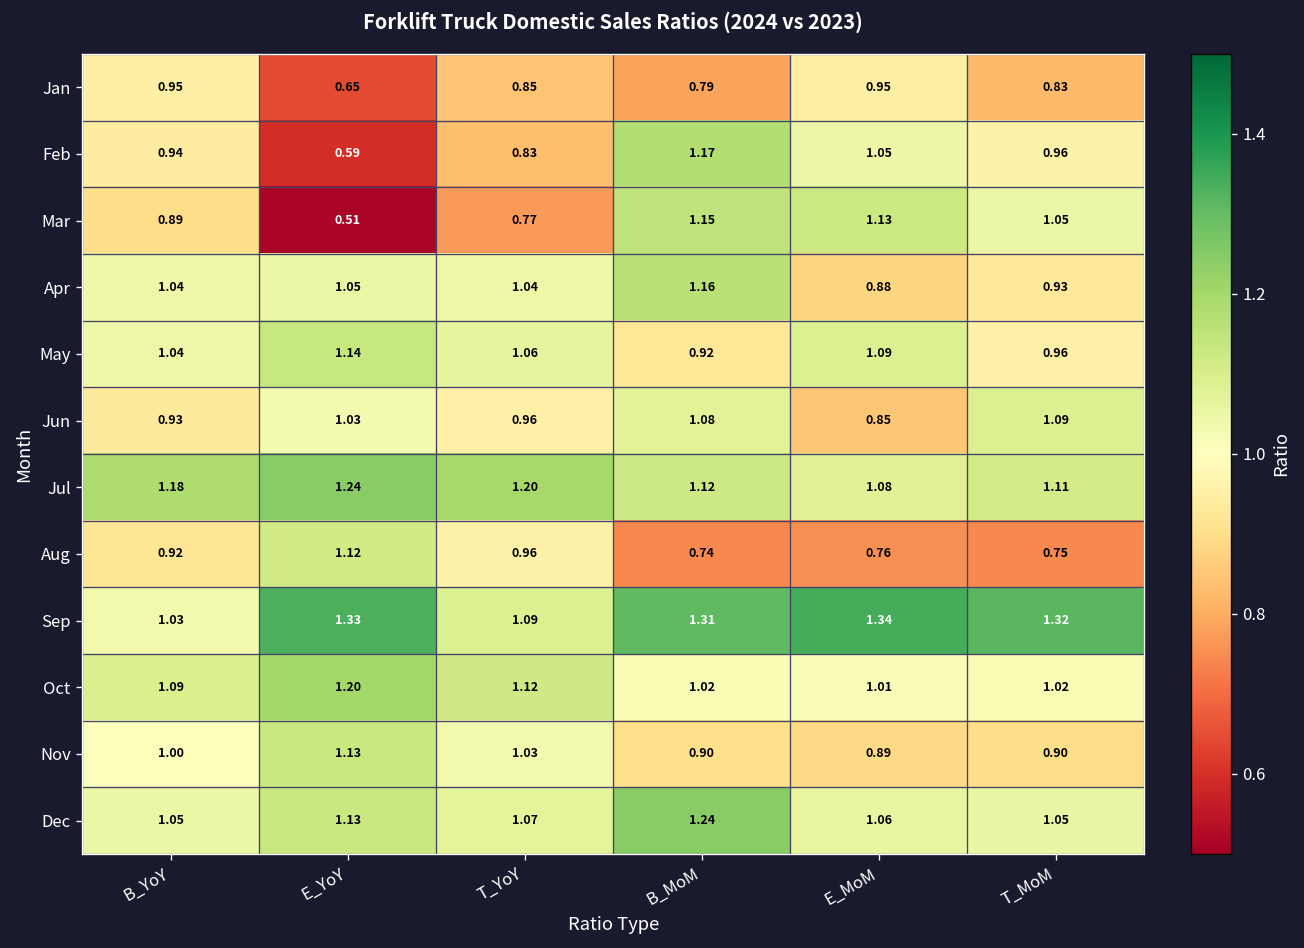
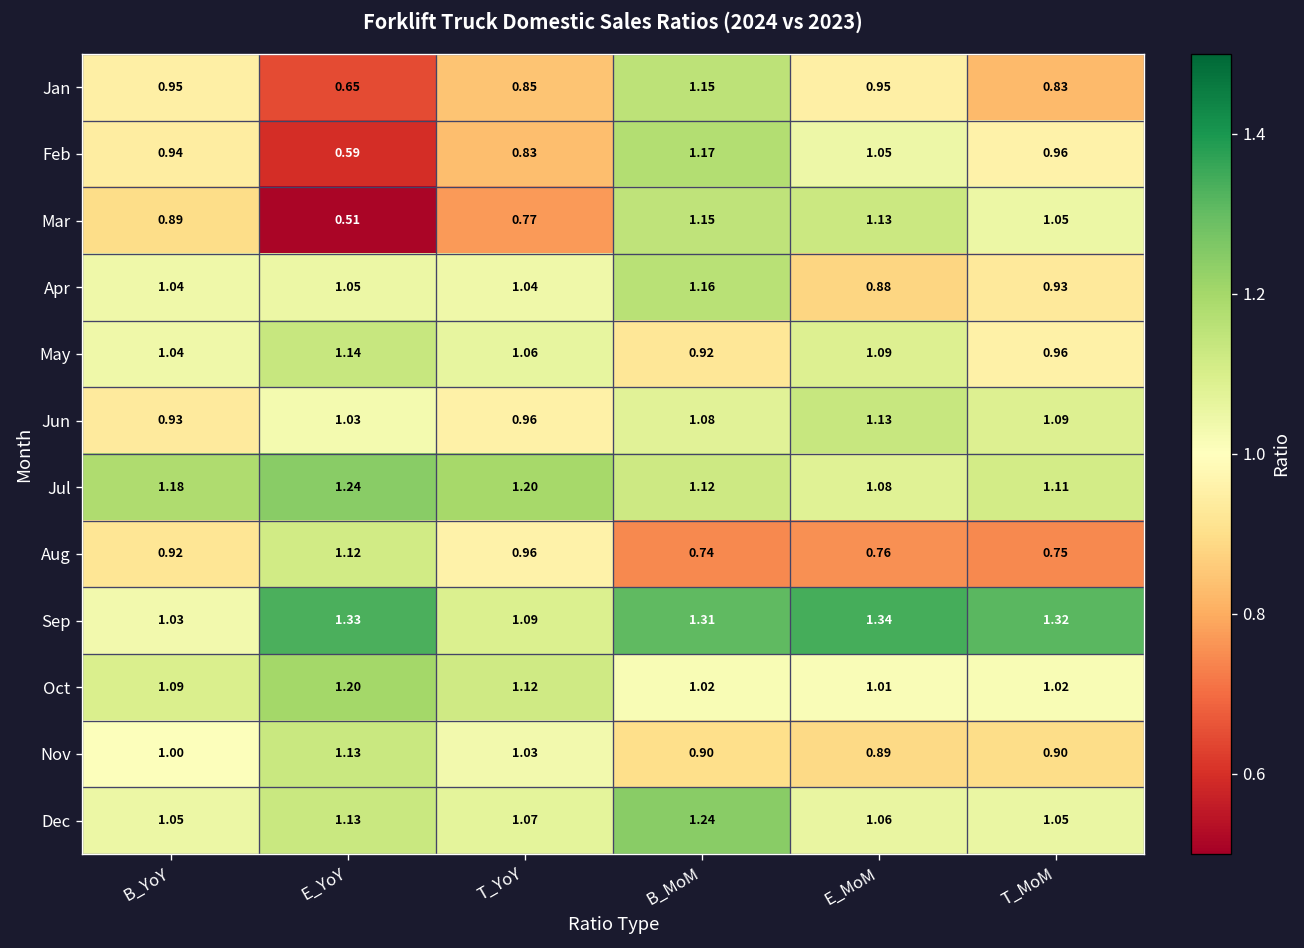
  {
    "Jan": {
      "B_YoY": 0.95,
      "E_YoY": 0.65,
      "T_YoY": 0.85,
-     "B_MoM": 0.79,
+     "B_MoM": 1.15,
      "E_MoM": 0.95,
      "T_MoM": 0.83
    },
    "Feb": {
      "B_YoY": 0.94,
      "E_YoY": 0.59,
      "T_YoY": 0.83,
      "B_MoM": 1.17,
      "E_MoM": 1.05,
      "T_MoM": 0.96
    },
    "Mar": {
      "B_YoY": 0.89,
      "E_YoY": 0.51,
      "T_YoY": 0.77,
      "B_MoM": 1.15,
      "E_MoM": 1.13,
      "T_MoM": 1.05
    },
    "Apr": {
      "B_YoY": 1.04,
      "E_YoY": 1.05,
      "T_YoY": 1.04,
      "B_MoM": 1.16,
      "E_MoM": 0.88,
      "T_MoM": 0.93
    },
    "May": {
      "B_YoY": 1.04,
      "E_YoY": 1.14,
      "T_YoY": 1.06,
      "B_MoM": 0.92,
      "E_MoM": 1.09,
      "T_MoM": 0.96
    },
    "Jun": {
      "B_YoY": 0.93,
      "E_YoY": 1.03,
      "T_YoY": 0.96,
      "B_MoM": 1.08,
-     "E_MoM": 0.85,
+     "E_MoM": 1.13,
      "T_MoM": 1.09
    },
    "Jul": {
      "B_YoY": 1.18,
      "E_YoY": 1.24,
      "T_YoY": 1.20,
      "B_MoM": 1.12,
      "E_MoM": 1.08,
      "T_MoM": 1.11
    },
    "Aug": {
      "B_YoY": 0.92,
      "E_YoY": 1.12,
      "T_YoY": 0.96,
      "B_MoM": 0.74,
      "E_MoM": 0.76,
      "T_MoM": 0.75
    },
    "Sep": {
      "B_YoY": 1.03,
      "E_YoY": 1.33,
      "T_YoY": 1.09,
      "B_MoM": 1.31,
      "E_MoM": 1.34,
      "T_MoM": 1.32
    },
    "Oct": {
      "B_YoY": 1.09,
      "E_YoY": 1.20,
      "T_YoY": 1.12,
      "B_MoM": 1.02,
      "E_MoM": 1.01,
      "T_MoM": 1.02
    },
    "Nov": {
      "B_YoY": 1.00,
      "E_YoY": 1.13,
      "T_YoY": 1.03,
      "B_MoM": 0.90,
      "E_MoM": 0.89,
      "T_MoM": 0.90
    },
    "Dec": {
      "B_YoY": 1.05,
      "E_YoY": 1.13,
      "T_YoY": 1.07,
      "B_MoM": 1.24,
      "E_MoM": 1.06,
      "T_MoM": 1.05
    }
  }
